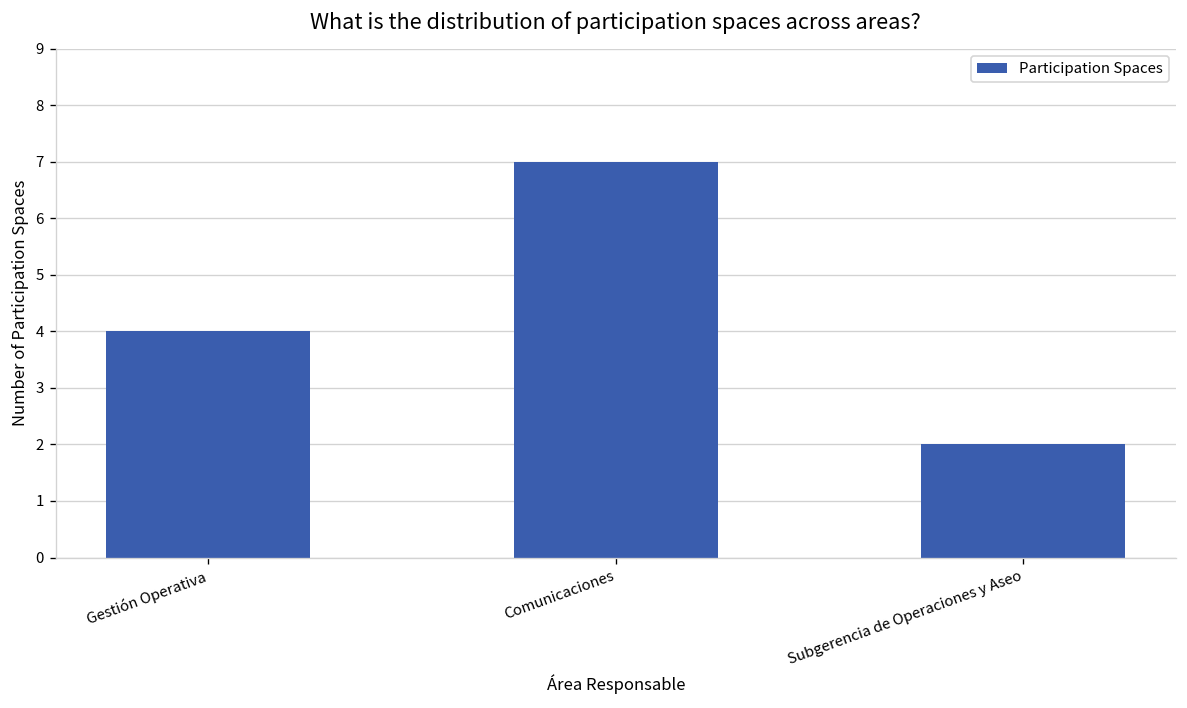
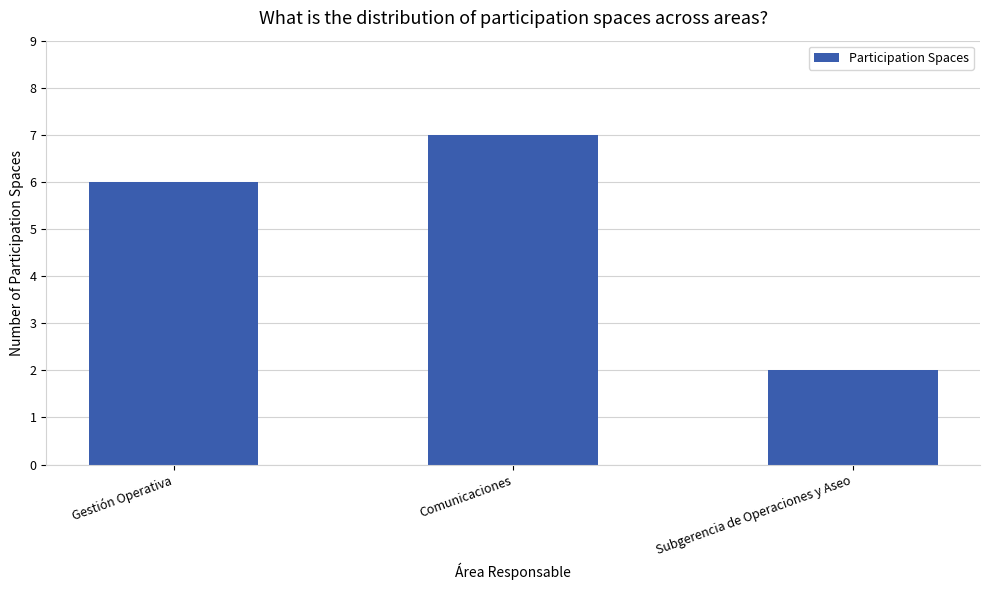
  {
-   "Gestión Operativa": 4,
+   "Gestión Operativa": 6,
    "Comunicaciones": 7,
    "Subgerencia de Operaciones y Aseo": 2
  }
